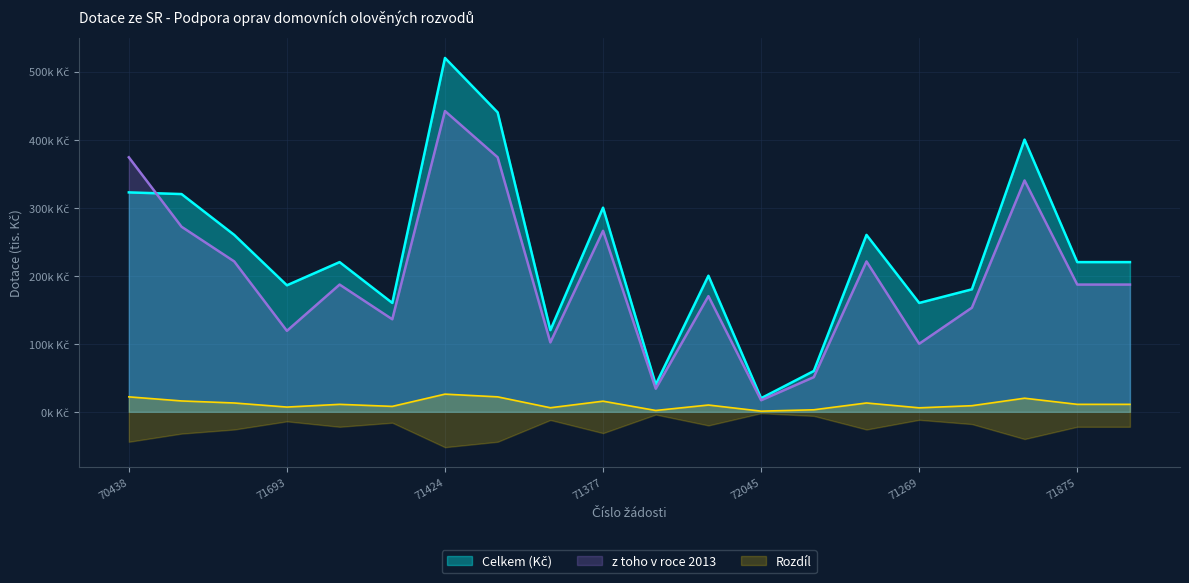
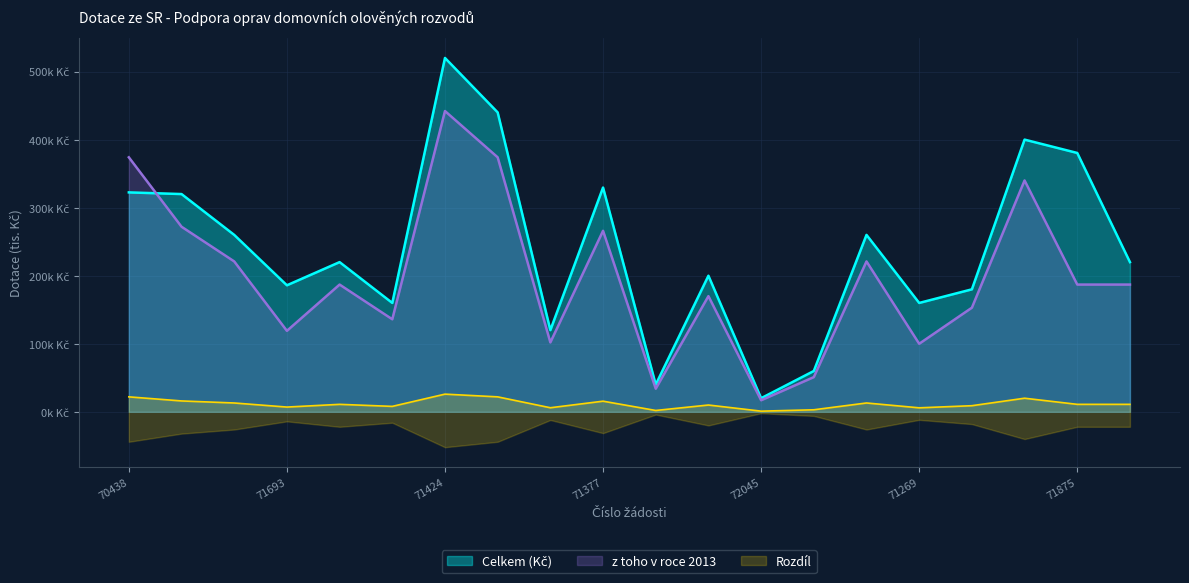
  {
    "Celkem (Kč)": {
      "70438": "320k Kč",
      "71693": "190k Kč",
      "71424": "520k Kč",
-     "71377": "300k Kč",
+     "71377": "330k Kč",
      "71269": "160k Kč",
-     "71875": "220k Kč"
+     "71875": "380k Kč"
    },
    "z toho v roce 2013": {
      "70438": "370k Kč",
      "71693": "120k Kč",
      "71424": "440k Kč",
      "71377": "270k Kč",
      "71269": "100k Kč",
      "71875": "190k Kč"
    },
    "Rozdíl": {
      "70438": "20k Kč",
      "71693": "10k Kč",
      "71424": "30k Kč",
      "71377": "20k Kč",
      "72045": "0k Kč",
      "71269": "10k Kč",
      "71875": "10k Kč"
    }
  }
